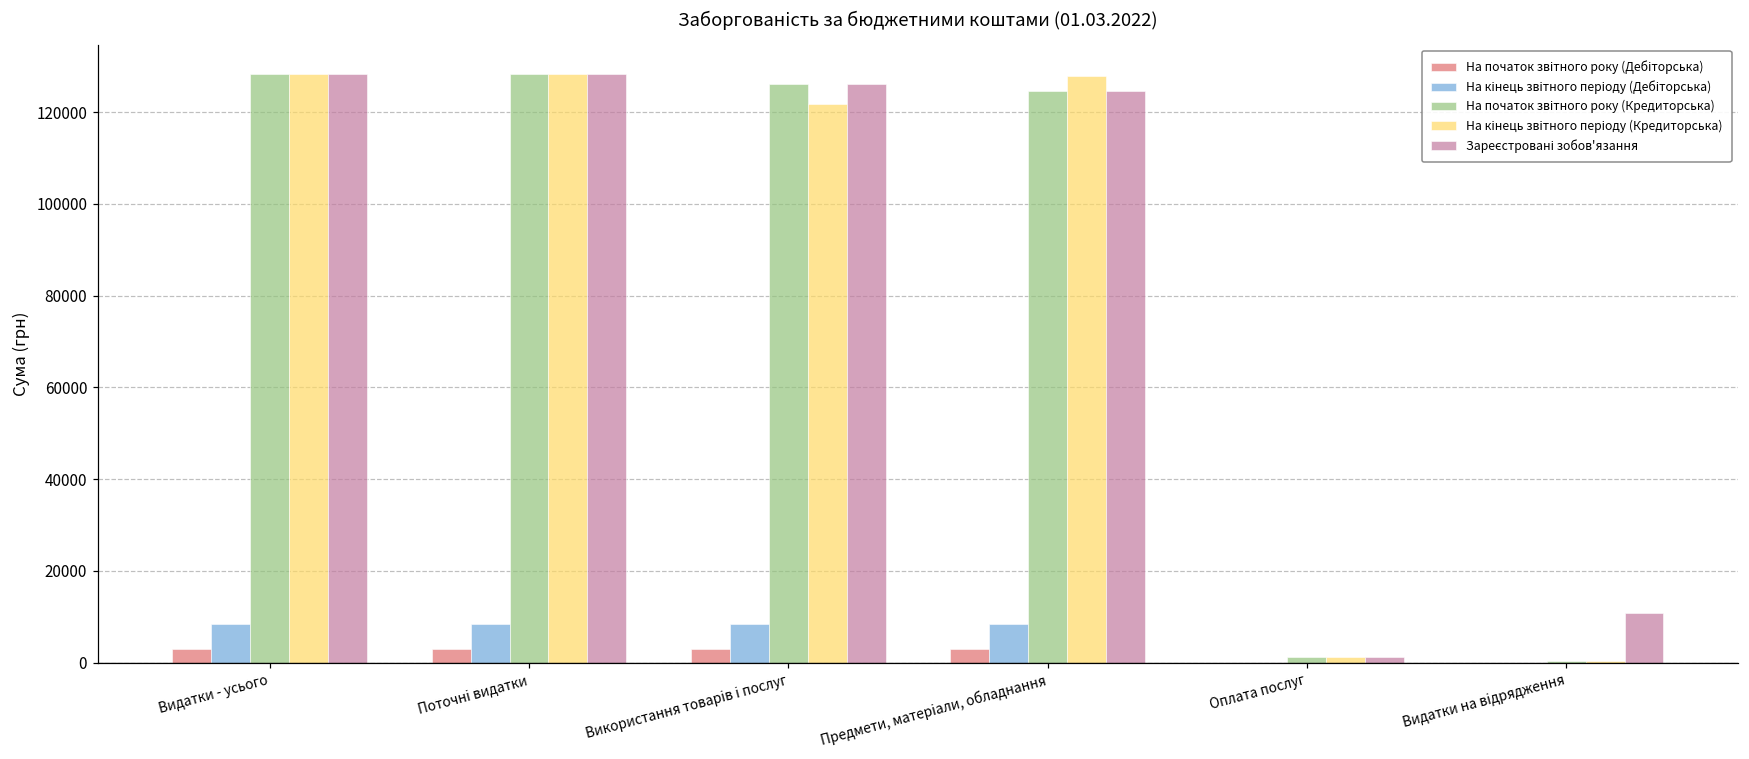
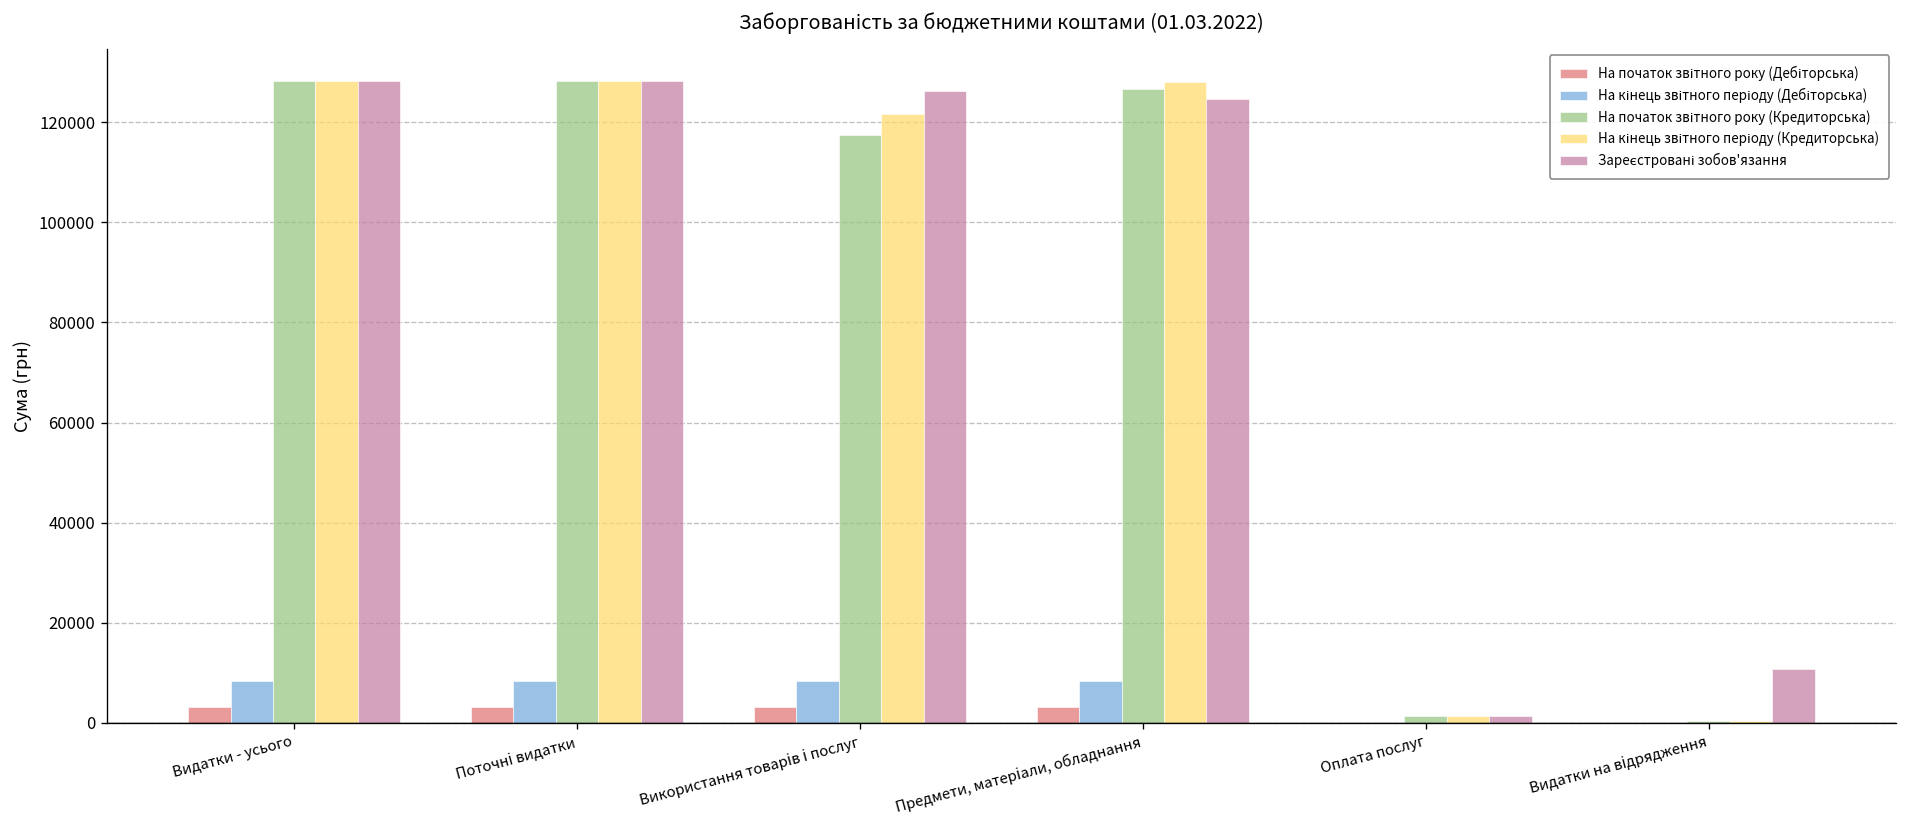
  {
    "На кінець звітного періоду (Дебіторська)": {
      "Видатки - усього": 8000,
      "Поточні видатки": 8000,
      "Використання товарів і послуг": 8000,
      "Предмети, матеріали, обладнання": 8000,
      "Оплата послуг": 0,
      "Видатки на відрядження": 0
    },
    "На початок звітного року (Кредиторська)": {
      "Видатки - усього": 128000,
      "Поточні видатки": 128000,
-     "Використання товарів і послуг": 126000,
-     "Предмети, матеріали, обладнання": 125000,
+     "Використання товарів і послуг": 118000,
+     "Предмети, матеріали, обладнання": 127000,
      "Оплата послуг": 1000
    },
    "На кінець звітного періоду (Кредиторська)": {
      "Видатки - усього": 128000,
      "Поточні видатки": 128000,
      "Використання товарів і послуг": 122000,
      "Предмети, матеріали, обладнання": 128000,
      "Оплата послуг": 1000
    }
  }
